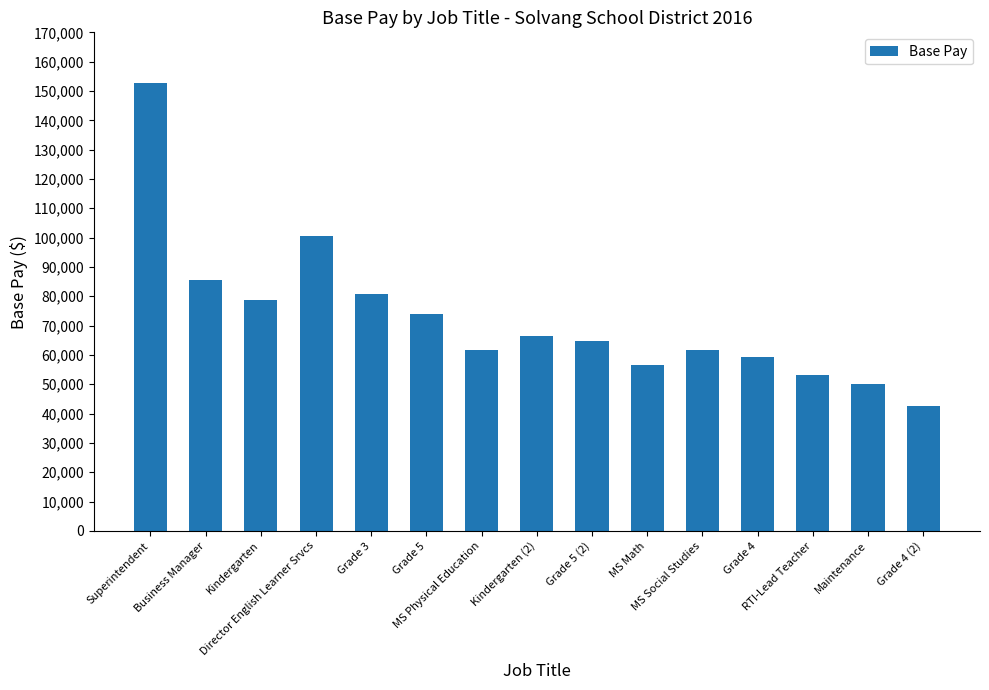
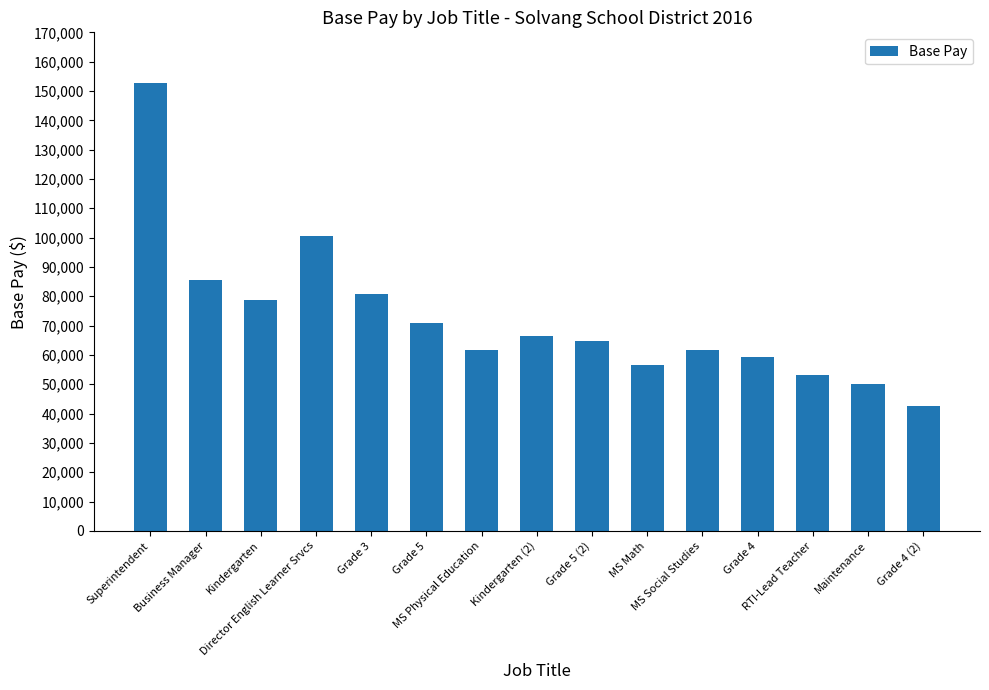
  {
    "Superintendent": "153,000",
    "Business Manager": "86,000",
    "Kindergarten": "79,000",
    "Director English Learner Srvcs": "100,000",
    "Grade 3": "81,000",
-   "Grade 5": "74,000",
+   "Grade 5": "71,000",
    "MS Physical Education": "62,000",
    "Kindergarten (2)": "67,000",
    "Grade 5 (2)": "65,000",
    "MS Math": "56,000",
    "MS Social Studies": "62,000",
    "Grade 4": "59,000",
    "RTI-Lead Teacher": "53,000",
    "Maintenance": "50,000",
    "Grade 4 (2)": "42,000"
  }
